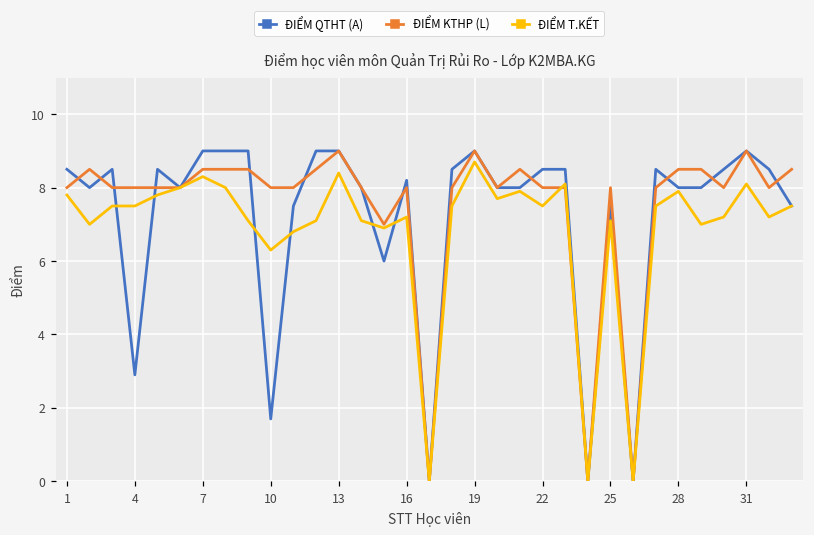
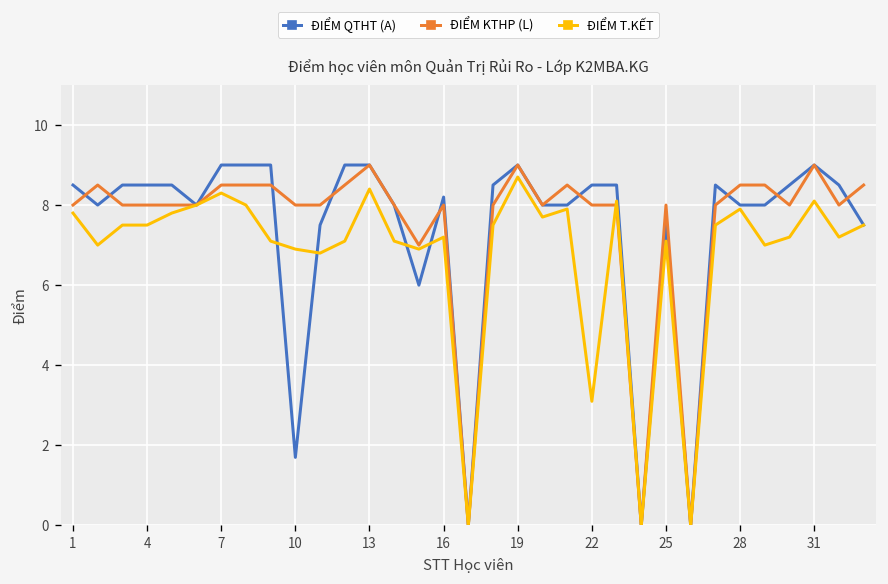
  {
    "ĐIỂM QTHT (A)": {
      "1": 8.5,
-     "4": 2.9,
+     "4": 8.5,
      "7": 9.0,
      "10": 1.7,
      "16": 8.2,
      "22": 8.5,
      "25": 7.5,
      "28": 8.0
    },
    "ĐIỂM KTHP (L)": {
      "1": 8.0,
      "4": 8.0,
      "7": 8.5,
      "10": 8.0,
      "16": 8.0,
      "22": 8.0,
      "25": 8.0,
      "28": 8.5
    },
    "ĐIỂM T.KẾT": {
      "1": 7.8,
      "4": 7.5,
      "7": 8.3,
-     "10": 6.3,
+     "10": 6.9,
      "13": 8.4,
      "16": 7.2,
      "19": 8.7,
-     "22": 7.5,
+     "22": 3.1,
      "25": 7.1,
      "28": 7.9,
      "31": 8.1
    }
  }
